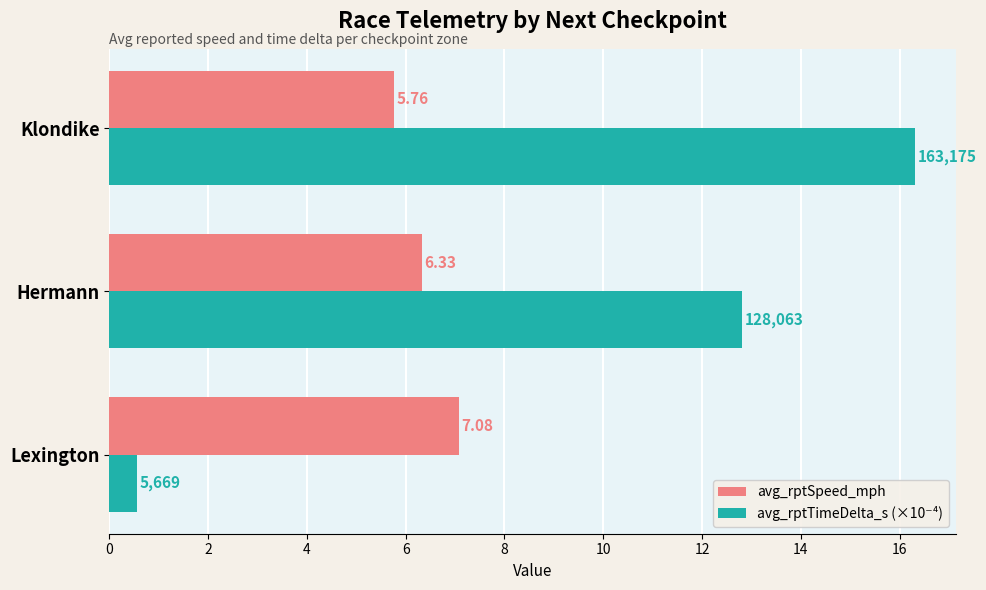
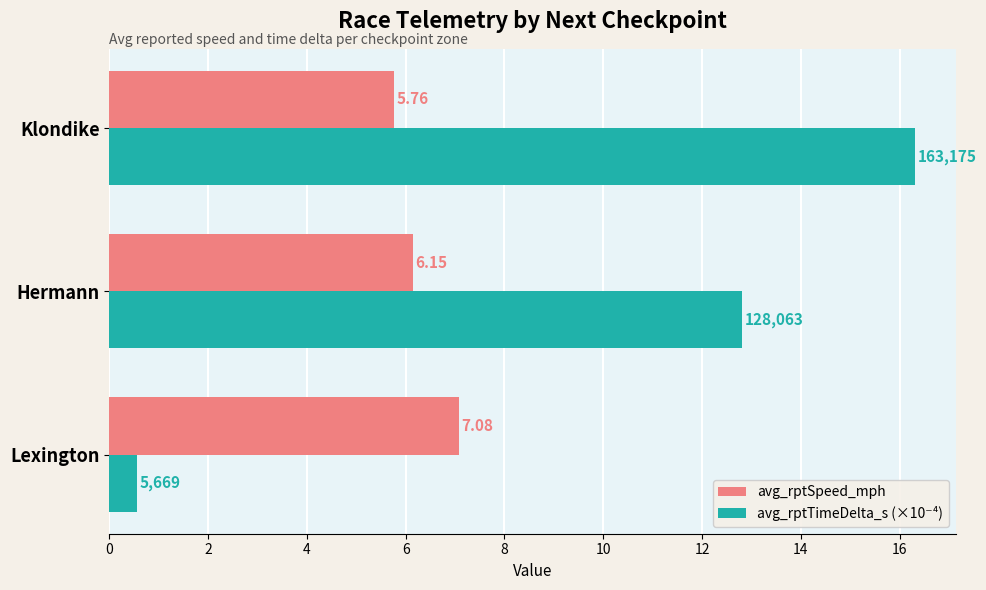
  {
    "avg_rptSpeed_mph": {
      "Klondike": 5.76,
-     "Hermann": 6.33,
+     "Hermann": 6.15,
      "Lexington": 7.08
    }
  }
